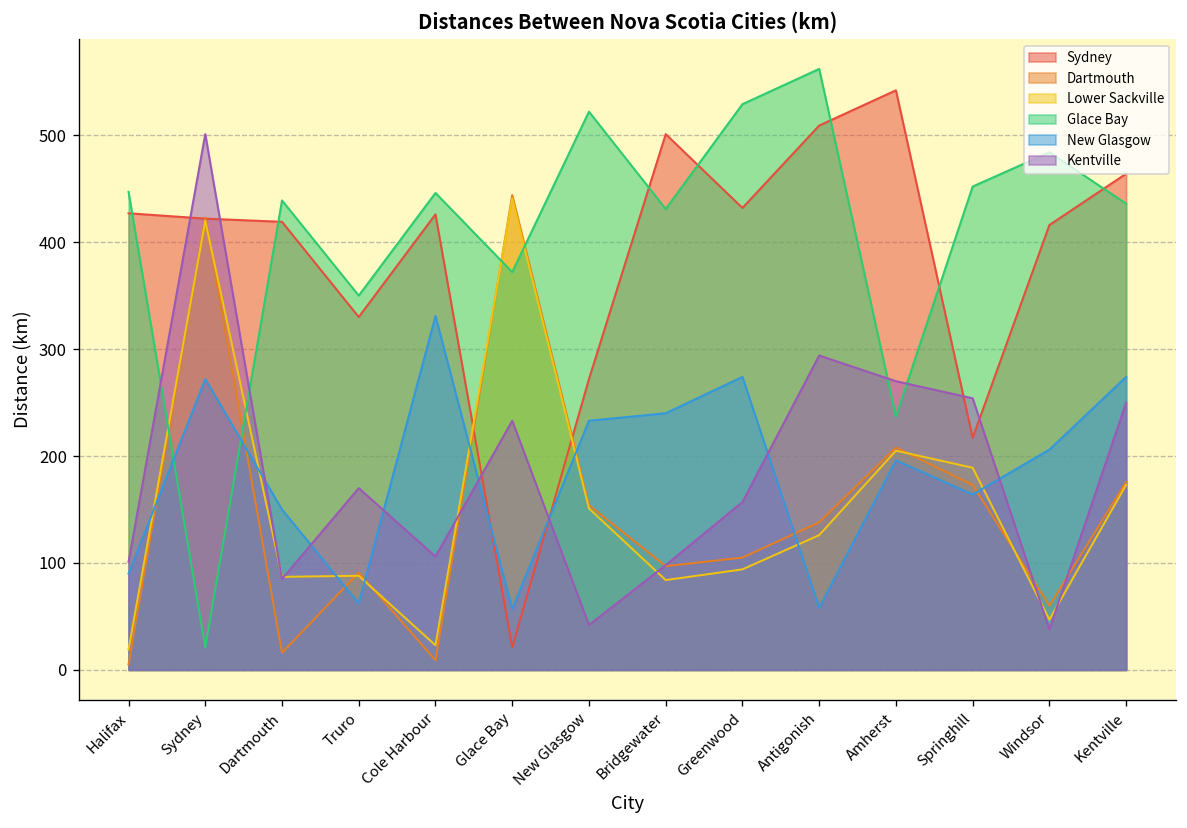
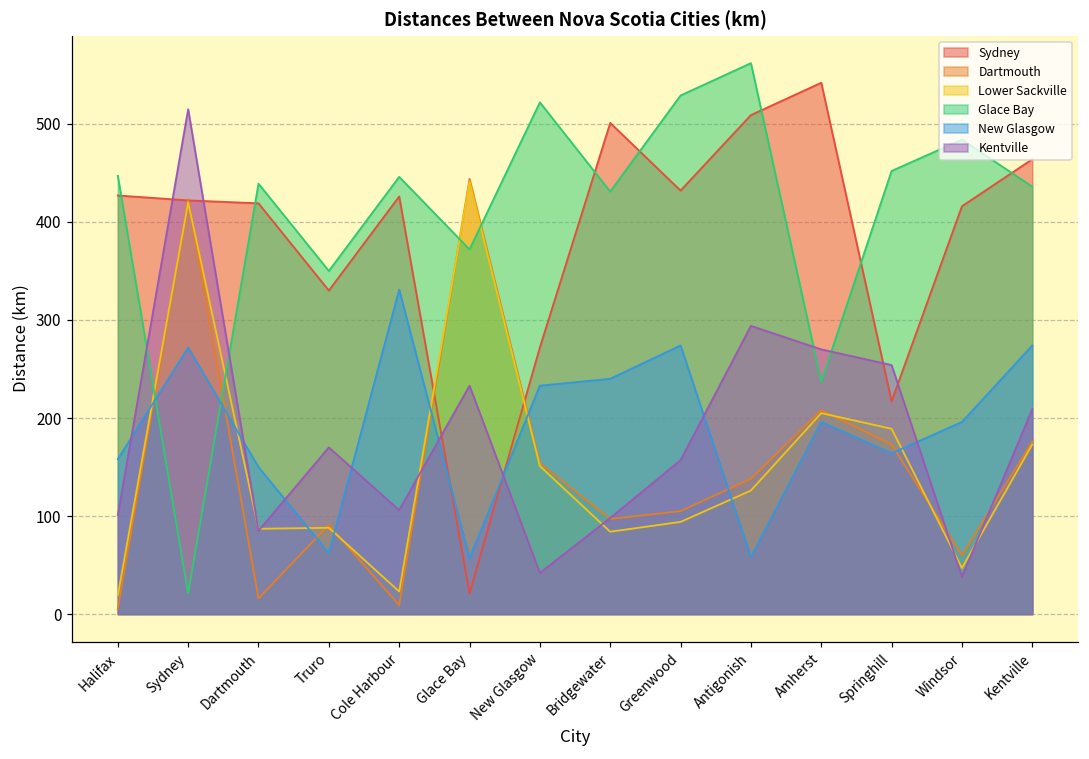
  {
    "Glace Bay": {
      "Halifax": 450,
      "Sydney": 20,
      "Dartmouth": 440,
      "Truro": 350,
      "Cole Harbour": 450,
      "Glace Bay": 370,
      "New Glasgow": 520,
      "Bridgewater": 430,
      "Greenwood": 530,
      "Antigonish": 560,
      "Amherst": 240,
      "Springhill": 450,
      "Kentville": 440
    },
    "New Glasgow": {
-     "Halifax": 90,
+     "Halifax": 160,
      "Sydney": 270,
      "Dartmouth": 150,
      "Truro": 60,
      "Cole Harbour": 330,
      "Glace Bay": 60,
      "New Glasgow": 230,
      "Bridgewater": 240,
      "Greenwood": 270,
      "Antigonish": 60,
      "Amherst": 200,
      "Springhill": 160,
-     "Windsor": 210,
+     "Windsor": 200,
      "Kentville": 270
    },
    "Kentville": {
      "Halifax": 100,
-     "Sydney": 500,
+     "Sydney": 520,
      "Truro": 170,
      "Cole Harbour": 110,
      "Glace Bay": 230,
      "New Glasgow": 40,
      "Greenwood": 160,
      "Antigonish": 290,
      "Amherst": 270,
      "Springhill": 250,
      "Windsor": 40,
-     "Kentville": 250
+     "Kentville": 210
    }
  }
